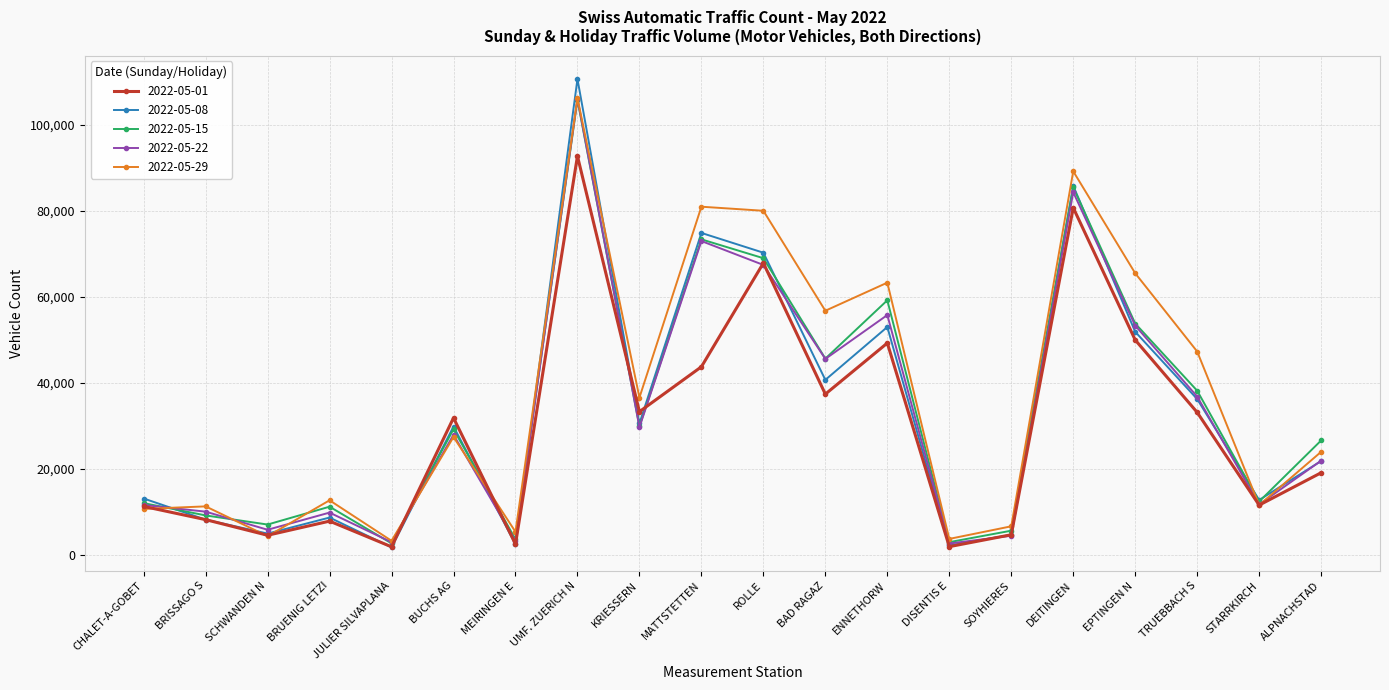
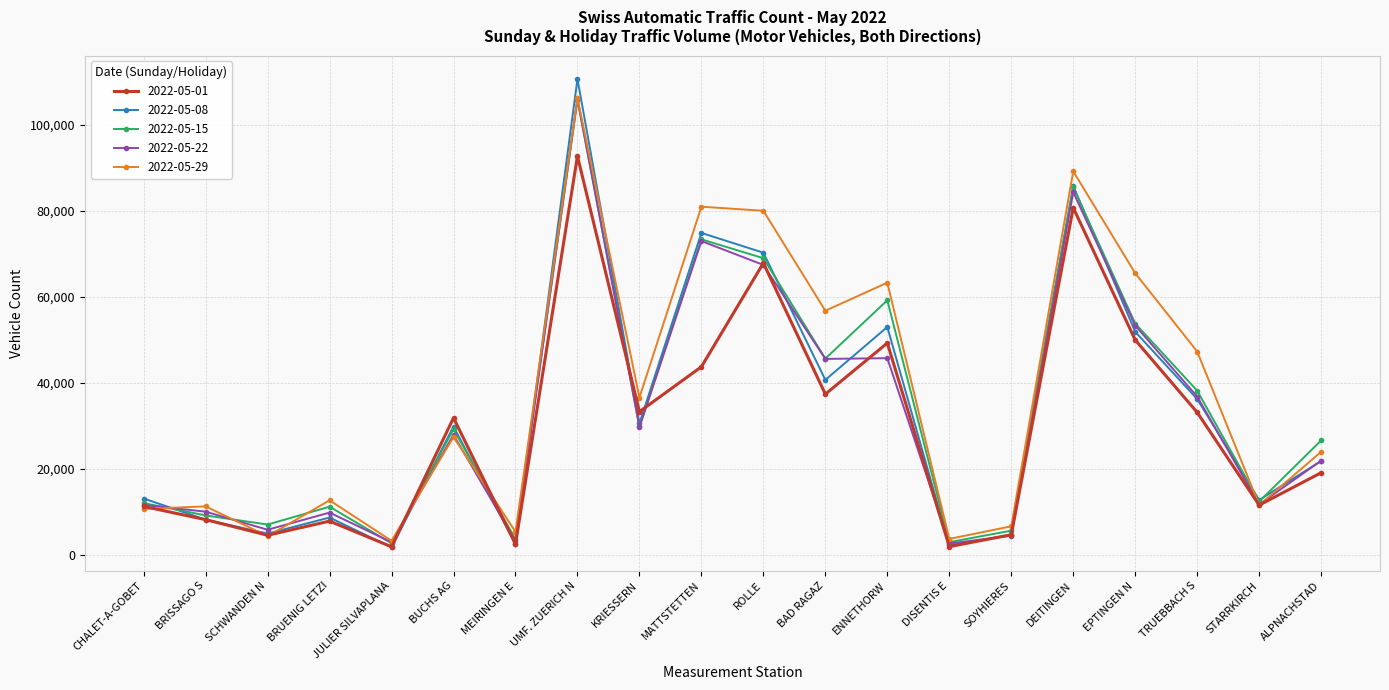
  {
    "2022-05-01": {
      "BRUENIG LETZI": "8,000",
      "BUCHS AG": "32,000",
      "UMF. ZUERICH N": "93,000",
      "KRIESSERN": "33,000",
      "MATTSTETTEN": "44,000",
      "BAD RAGAZ": "37,000",
      "ENNETHORW": "49,000",
      "DEITINGEN": "81,000",
      "EPTINGEN N": "50,000",
      "TRUEBBACH S": "33,000",
      "ALPNACHSTAD": "19,000"
    },
    "2022-05-08": {
      "CHALET-A-GOBET": "13,000",
      "BRUENIG LETZI": "9,000",
      "BUCHS AG": "30,000",
      "UMF. ZUERICH N": "111,000",
      "KRIESSERN": "31,000",
      "MATTSTETTEN": "75,000",
      "ROLLE": "70,000",
      "BAD RAGAZ": "41,000",
      "ENNETHORW": "53,000",
      "EPTINGEN N": "52,000"
    },
    "2022-05-15": {
      "BRISSAGO S": "9,000",
      "SCHWANDEN N": "7,000",
      "BRUENIG LETZI": "11,000",
      "BUCHS AG": "29,000",
      "ROLLE": "69,000",
      "ENNETHORW": "59,000",
      "SOYHIERES": "6,000",
      "TRUEBBACH S": "38,000",
      "ALPNACHSTAD": "27,000"
    },
    "2022-05-22": {
      "BRISSAGO S": "10,000",
      "SCHWANDEN N": "6,000",
      "BRUENIG LETZI": "10,000",
-     "ENNETHORW": "56,000",
+     "ENNETHORW": "46,000",
      "DEITINGEN": "84,000"
    },
    "2022-05-29": {
      "BRISSAGO S": "11,000",
      "BRUENIG LETZI": "13,000",
      "MEIRINGEN E": "5,000",
      "KRIESSERN": "37,000",
      "MATTSTETTEN": "81,000",
      "ROLLE": "80,000",
      "BAD RAGAZ": "57,000",
      "ENNETHORW": "63,000",
      "DISENTIS E": "4,000",
      "SOYHIERES": "7,000",
      "DEITINGEN": "89,000",
      "EPTINGEN N": "65,000",
      "TRUEBBACH S": "47,000",
      "ALPNACHSTAD": "24,000"
    }
  }
